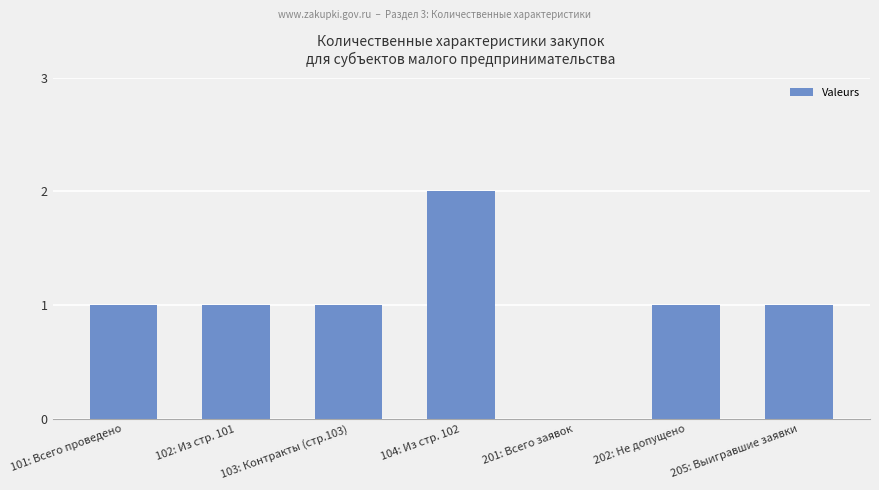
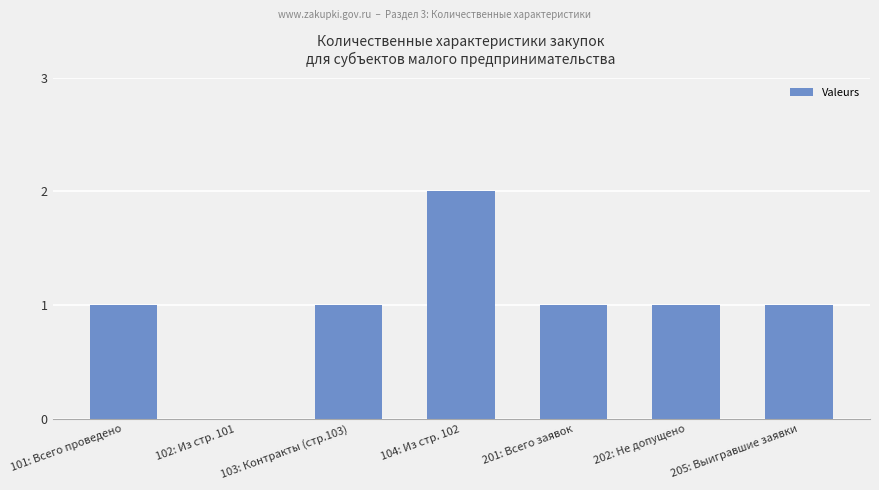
  {
    "101: Всего проведено": 1,
-   "102: Из стр. 101": 1,
+   "102: Из стр. 101": 0,
    "103: Контракты (стр.103)": 1,
    "104: Из стр. 102": 2,
-   "201: Всего заявок": 0,
+   "201: Всего заявок": 1,
    "202: Не допущено": 1,
    "205: Выигравшие заявки": 1
  }
